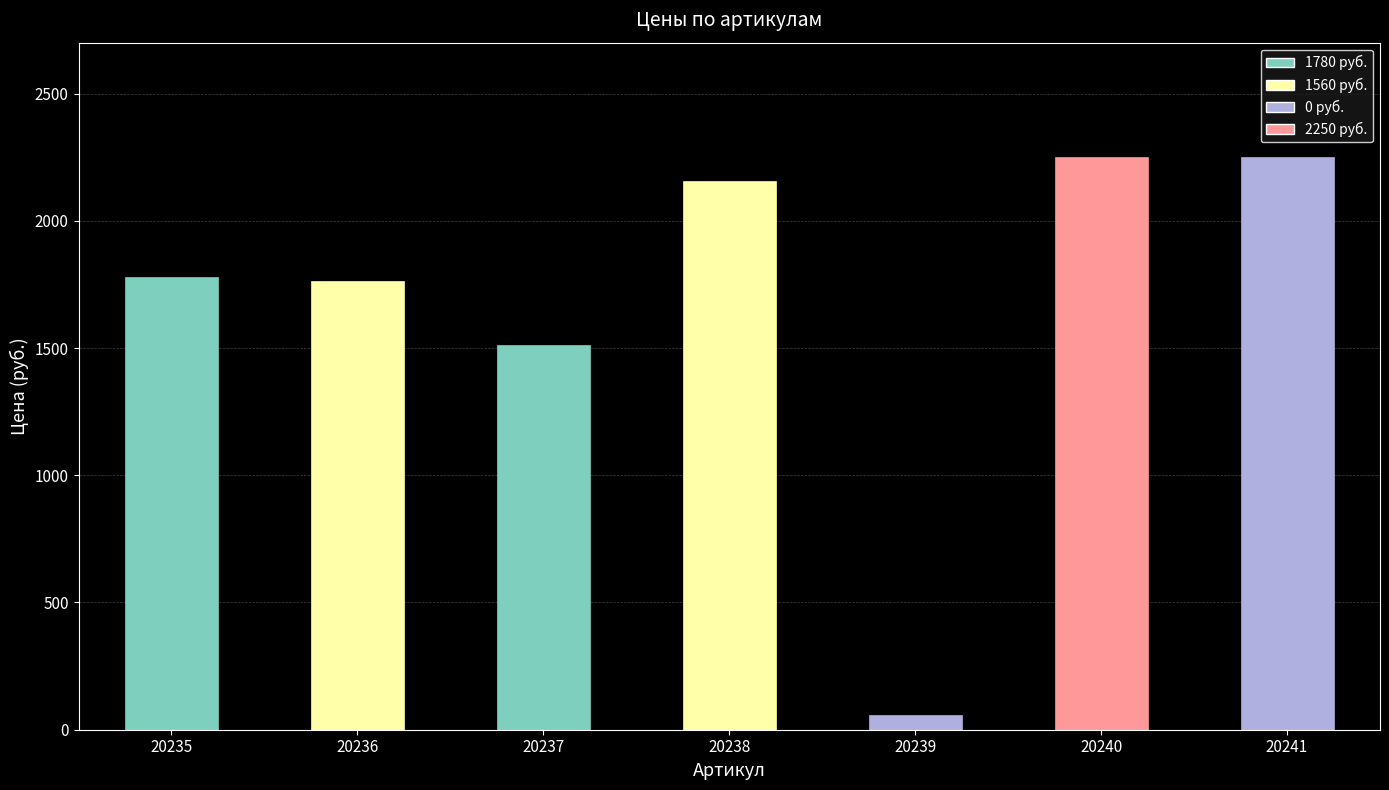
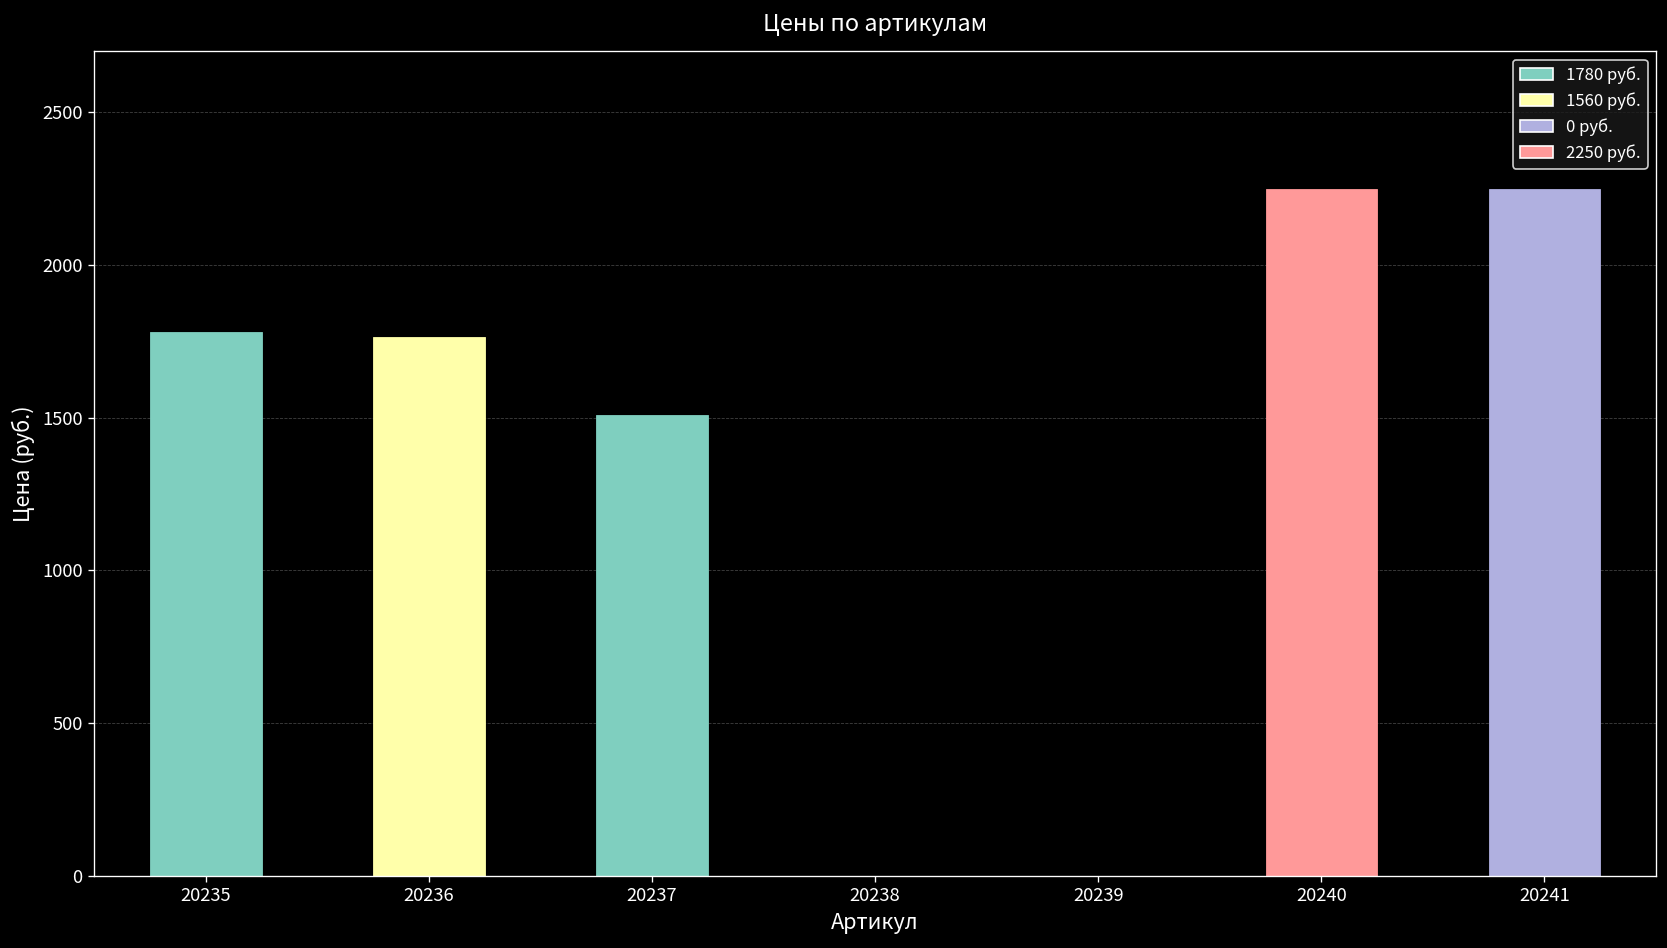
  {
    "20235": 1780,
    "20236": 1760,
    "20237": 1510,
-   "20238": 2160,
-   "20239": 60,
+   "20238": 0,
+   "20239": 0,
    "20240": 2250,
    "20241": 2250
  }
